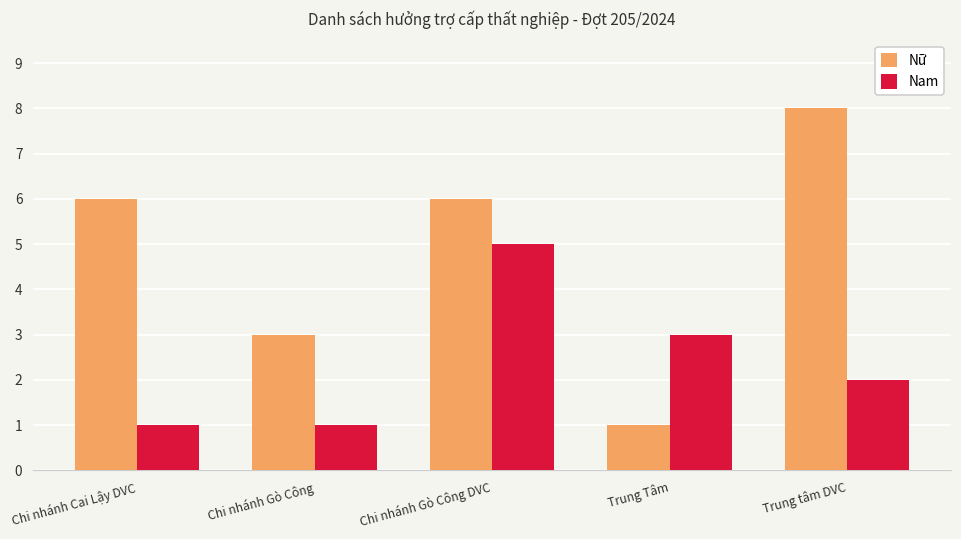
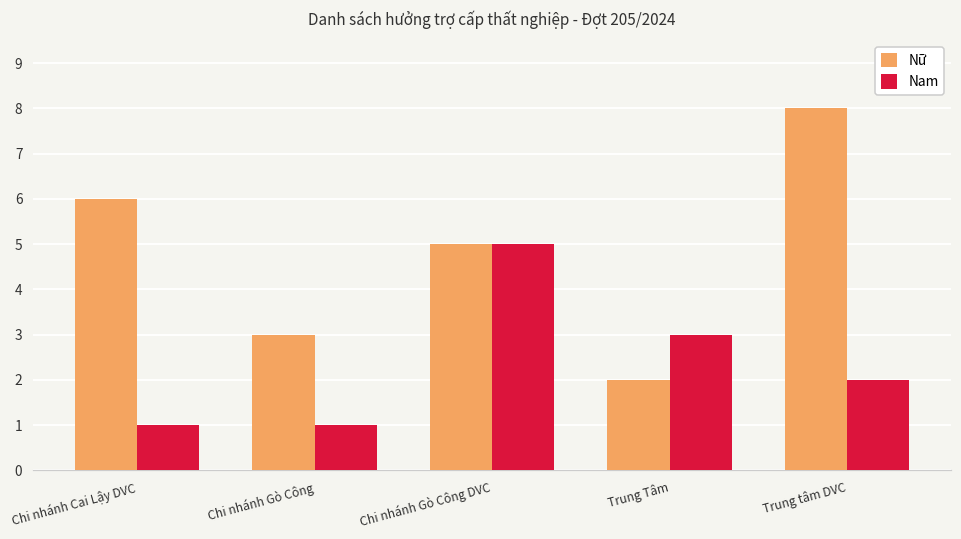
  {
    "Nữ": {
      "Chi nhánh Cai Lậy DVC": 6,
      "Chi nhánh Gò Công": 3,
-     "Chi nhánh Gò Công DVC": 6,
-     "Trung Tâm": 1,
+     "Chi nhánh Gò Công DVC": 5,
+     "Trung Tâm": 2,
      "Trung tâm DVC": 8
    },
    "Nam": {
      "Chi nhánh Cai Lậy DVC": 1,
      "Chi nhánh Gò Công": 1,
      "Chi nhánh Gò Công DVC": 5,
      "Trung Tâm": 3,
      "Trung tâm DVC": 2
    }
  }
